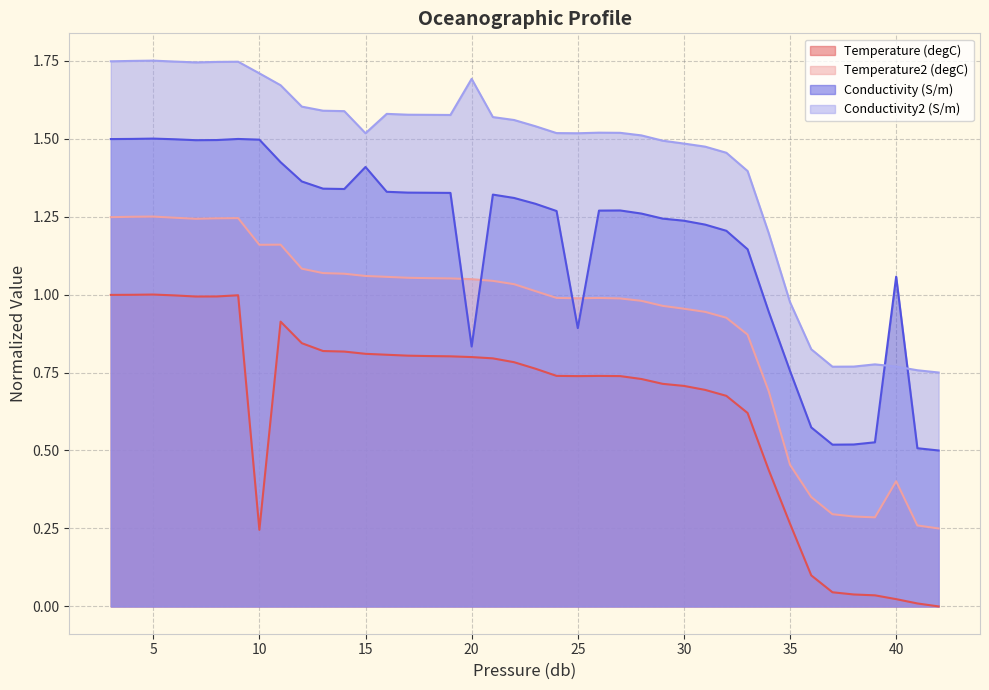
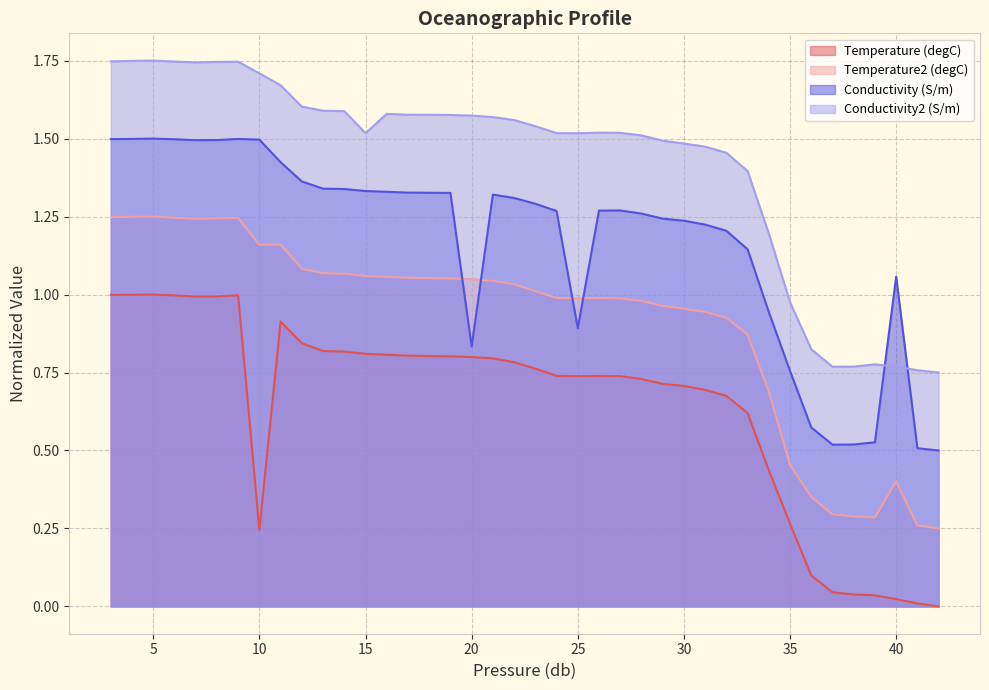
  {
    "Temperature (degC)": {
      "5": 1.00,
      "10": 0.25,
      "15": 0.81,
      "20": 0.80,
      "25": 0.74,
      "30": 0.71,
      "35": 0.27,
      "40": 0.02
    },
    "Temperature2 (degC)": {
      "5": 1.25,
      "10": 1.16,
      "15": 1.06,
      "20": 1.05,
      "25": 0.99,
      "30": 0.95,
      "35": 0.45,
      "40": 0.40
    },
    "Conductivity (S/m)": {
      "5": 1.50,
      "10": 1.50,
-     "15": 1.41,
+     "15": 1.33,
      "20": 0.83,
      "25": 0.89,
      "30": 1.24,
      "35": 0.76,
      "40": 1.06
    },
    "Conductivity2 (S/m)": {
      "5": 1.75,
      "10": 1.71,
      "15": 1.52,
-     "20": 1.69,
+     "20": 1.57,
      "25": 1.52,
      "30": 1.48,
      "35": 0.98,
      "40": 0.77
    }
  }
